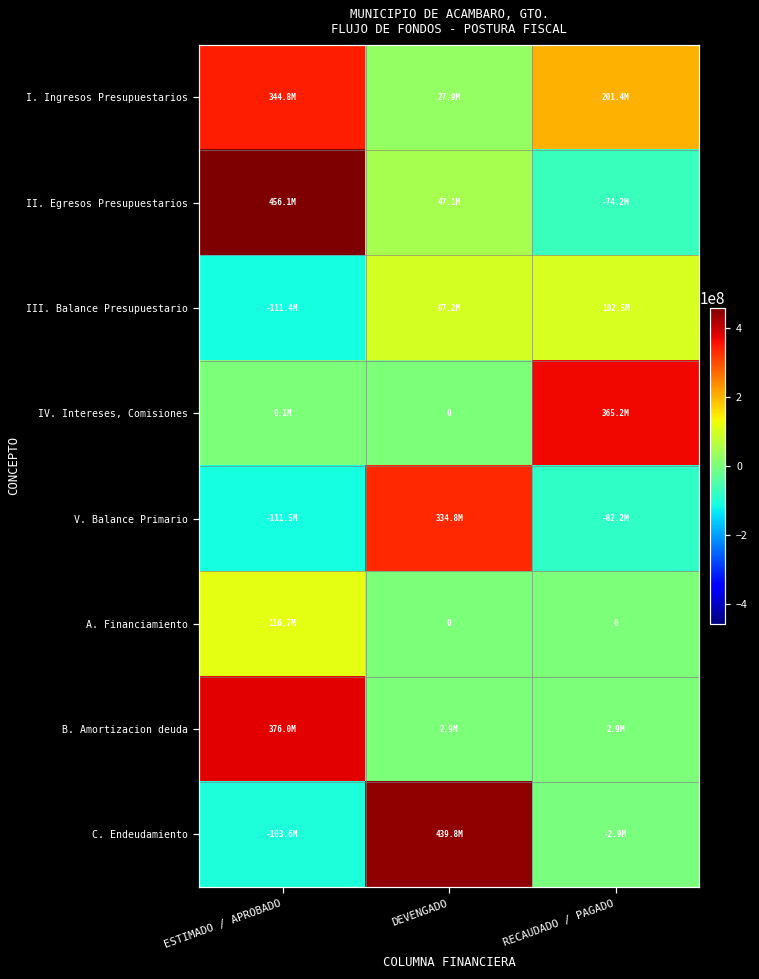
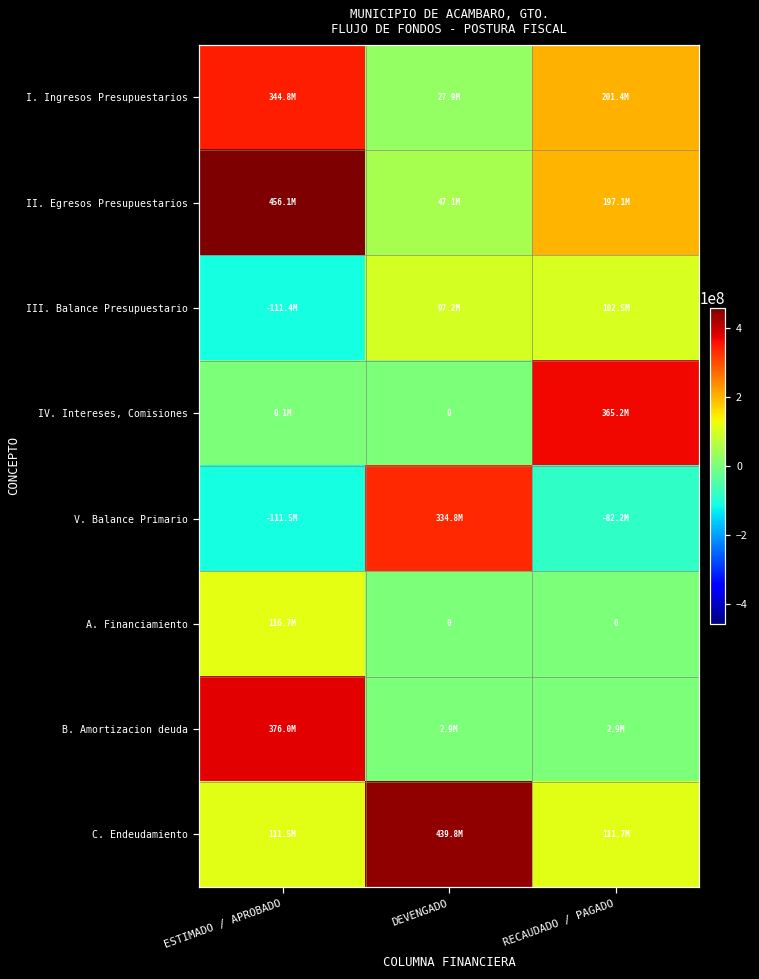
  {
    "I. Ingresos Presupuestarios": {
      "ESTIMADO / APROBADO": "344.8M",
      "DEVENGADO": "27.9M",
      "RECAUDADO / PAGADO": "201.4M"
    },
    "II. Egresos Presupuestarios": {
      "ESTIMADO / APROBADO": "456.1M",
      "DEVENGADO": "47.1M",
-     "RECAUDADO / PAGADO": "-74.2M"
+     "RECAUDADO / PAGADO": "197.1M"
    },
    "III. Balance Presupuestario": {
      "ESTIMADO / APROBADO": "-111.4M",
      "DEVENGADO": "97.2M",
      "RECAUDADO / PAGADO": "102.5M"
    },
    "IV. Intereses, Comisiones": {
      "ESTIMADO / APROBADO": "0.1M",
      "DEVENGADO": "0",
      "RECAUDADO / PAGADO": "365.2M"
    },
    "V. Balance Primario": {
      "ESTIMADO / APROBADO": "-111.5M",
      "DEVENGADO": "334.8M",
      "RECAUDADO / PAGADO": "-82.2M"
    },
    "A. Financiamiento": {
      "ESTIMADO / APROBADO": "116.7M",
      "DEVENGADO": "0",
      "RECAUDADO / PAGADO": "0"
    },
    "B. Amortizacion deuda": {
      "ESTIMADO / APROBADO": "376.0M",
      "DEVENGADO": "2.9M",
      "RECAUDADO / PAGADO": "2.9M"
    },
    "C. Endeudamiento": {
-     "ESTIMADO / APROBADO": "-103.6M",
+     "ESTIMADO / APROBADO": "111.5M",
      "DEVENGADO": "439.8M",
-     "RECAUDADO / PAGADO": "-2.9M"
+     "RECAUDADO / PAGADO": "111.7M"
    }
  }
